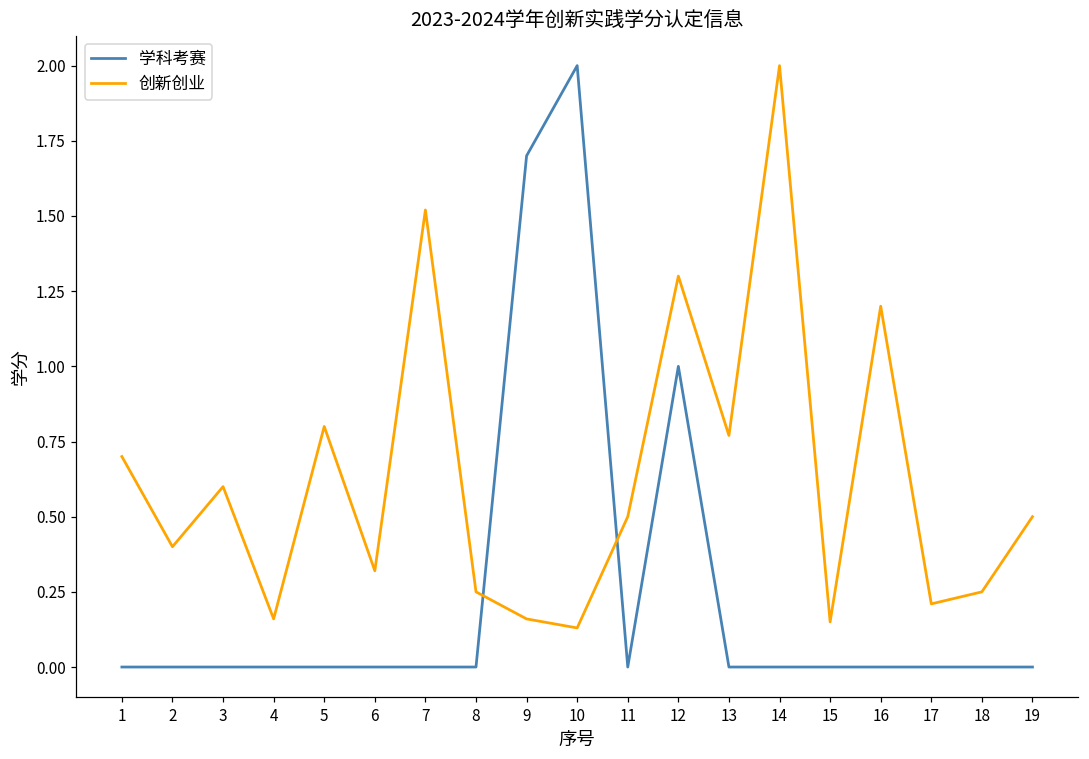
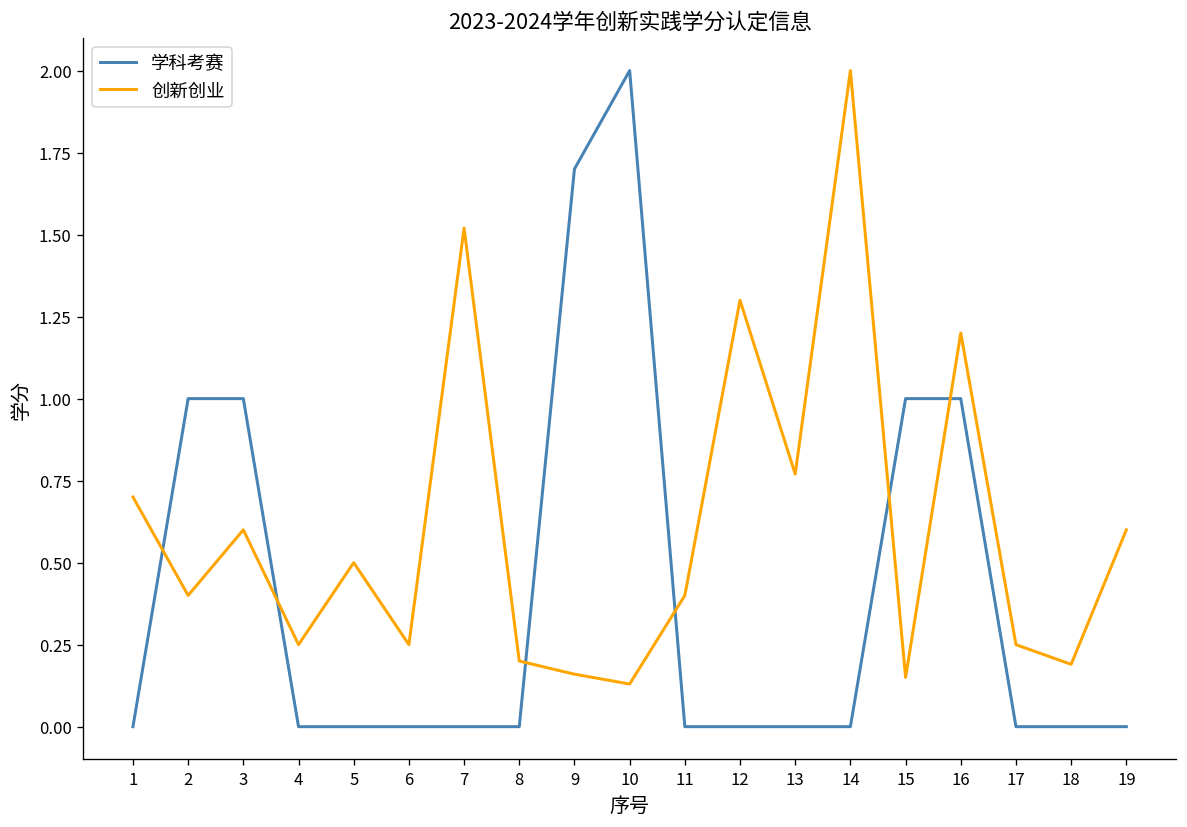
  {
    "学科考赛": {
      "1": 0,
-     "2": 0,
-     "3": 0,
+     "2": 1,
+     "3": 1,
      "4": 0,
      "5": 0,
      "6": 0,
      "7": 0,
      "8": 0,
      "9": 1.70,
      "10": 2,
      "11": 0,
-     "12": 1,
+     "12": 0,
      "13": 0,
      "14": 0,
-     "15": 0,
-     "16": 0,
+     "15": 1,
+     "16": 1,
      "17": 0,
      "18": 0,
      "19": 0
    },
    "创新创业": {
      "1": 0.70,
      "2": 0.40,
      "3": 0.60,
-     "4": 0.16,
-     "5": 0.8,
-     "6": 0.32,
+     "4": 0.25,
+     "5": 0.5,
+     "6": 0.25,
      "7": 1.52,
-     "8": 0.25,
+     "8": 0.20,
      "9": 0.16,
      "10": 0.13,
-     "11": 0.5,
+     "11": 0.4,
      "12": 1.30,
      "13": 0.77,
      "14": 2.00,
      "15": 0.15,
      "16": 1.20,
-     "17": 0.21,
-     "18": 0.25,
-     "19": 0.5
+     "17": 0.25,
+     "18": 0.19,
+     "19": 0.6
    }
  }
